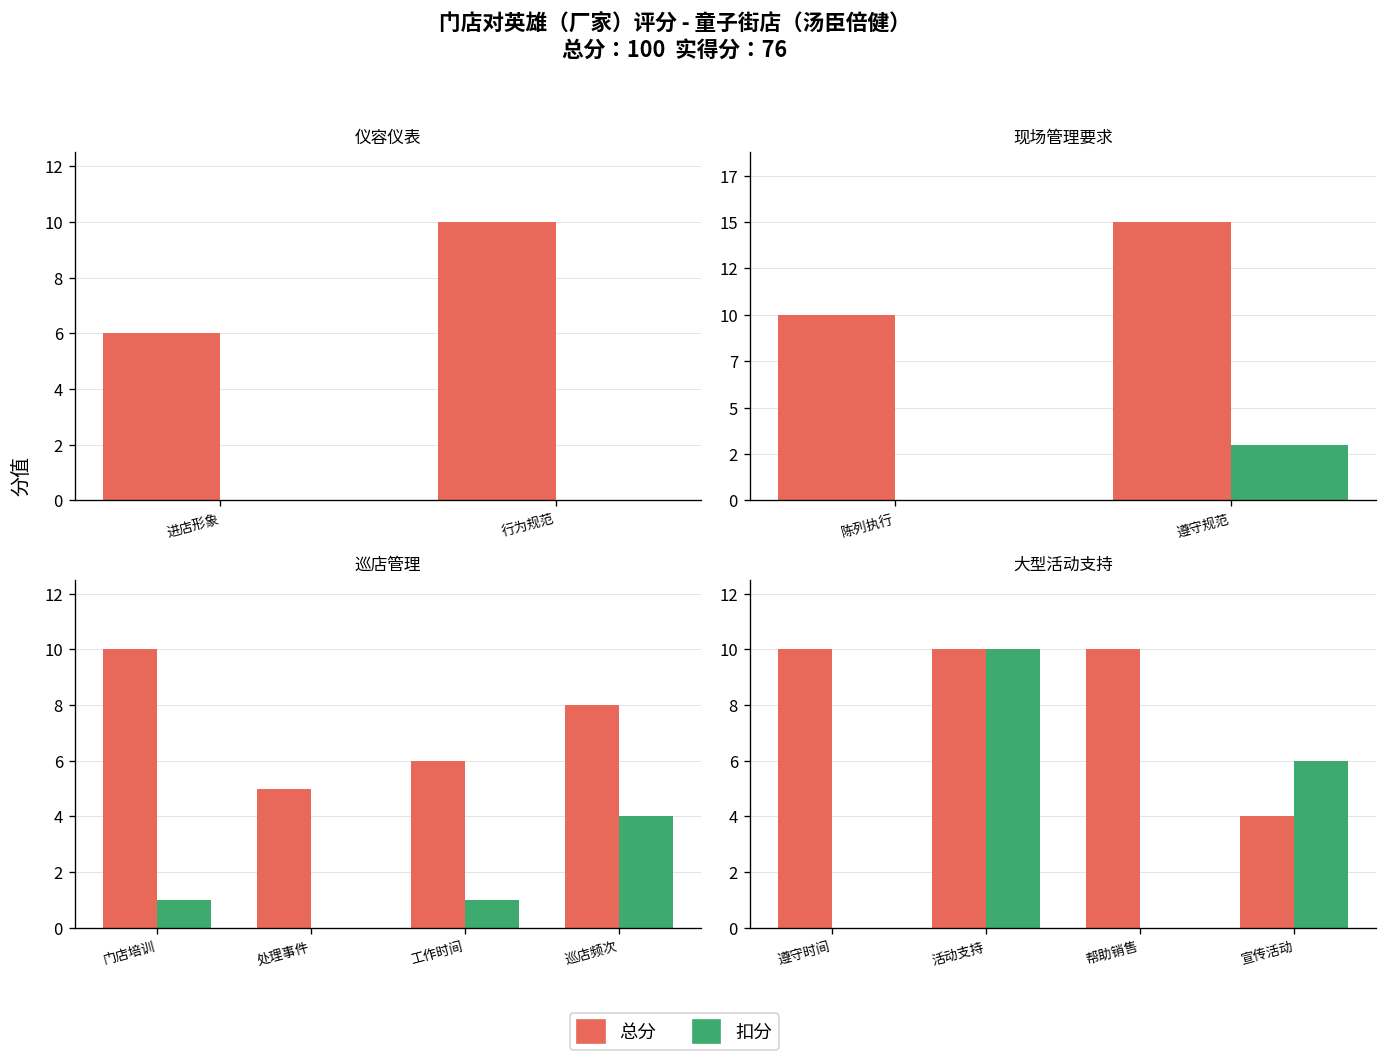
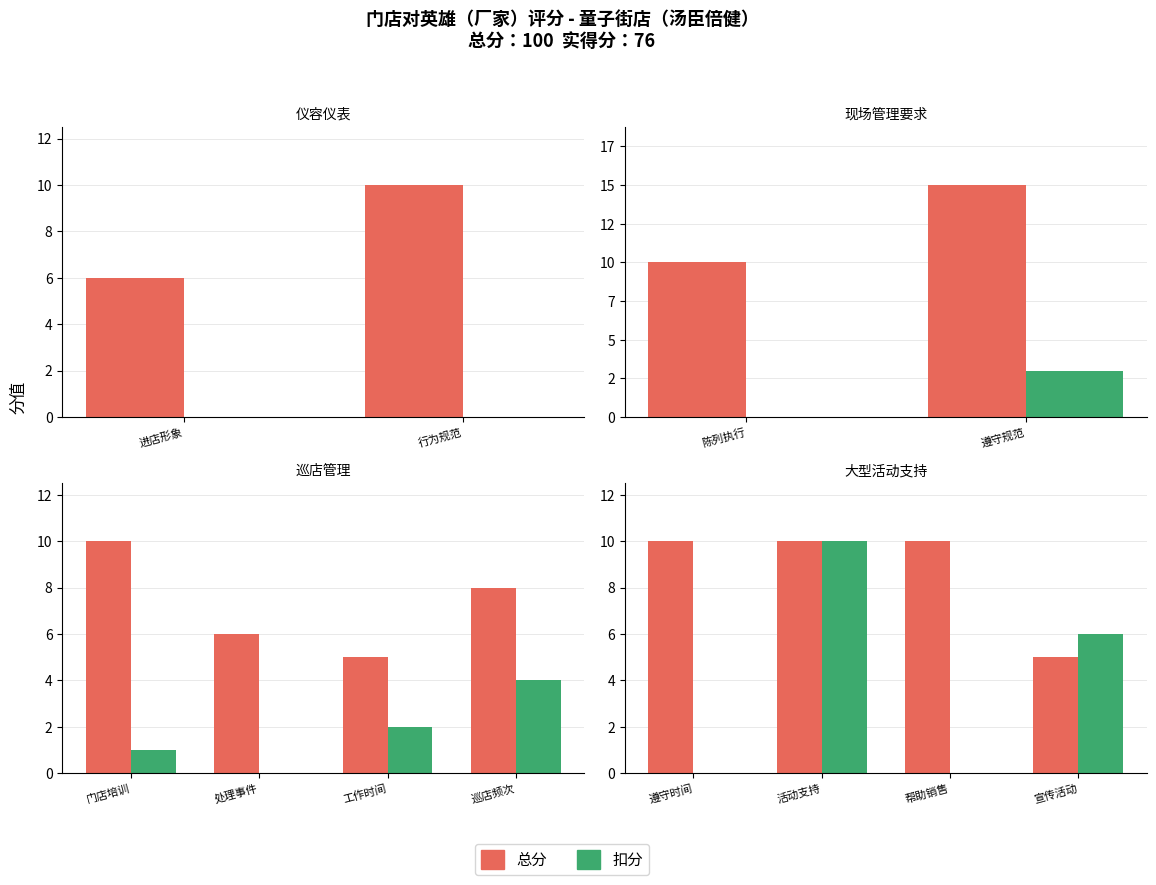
  {
    "仪容仪表": {
      "总分": {
        "进店形象": 6.0,
        "行为规范": 10.0
      },
      "扣分": {
        "进店形象": 0.0,
        "行为规范": 0.0
      }
    },
    "巡店管理": {
      "总分": {
        "门店培训": 10,
-       "处理事件": 5,
-       "工作时间": 6,
+       "处理事件": 6,
+       "工作时间": 5,
        "巡店频次": 8
      },
      "扣分": {
        "门店培训": 1,
        "处理事件": 0,
-       "工作时间": 1,
+       "工作时间": 2,
        "巡店频次": 4
      }
    },
    "大型活动支持": {
      "总分": {
        "遵守时间": 10,
        "活动支持": 10,
        "帮助销售": 10,
-       "宣传活动": 4
+       "宣传活动": 5
      },
      "扣分": {
        "遵守时间": 0,
        "活动支持": 10,
        "帮助销售": 0,
        "宣传活动": 6
      }
    }
  }
